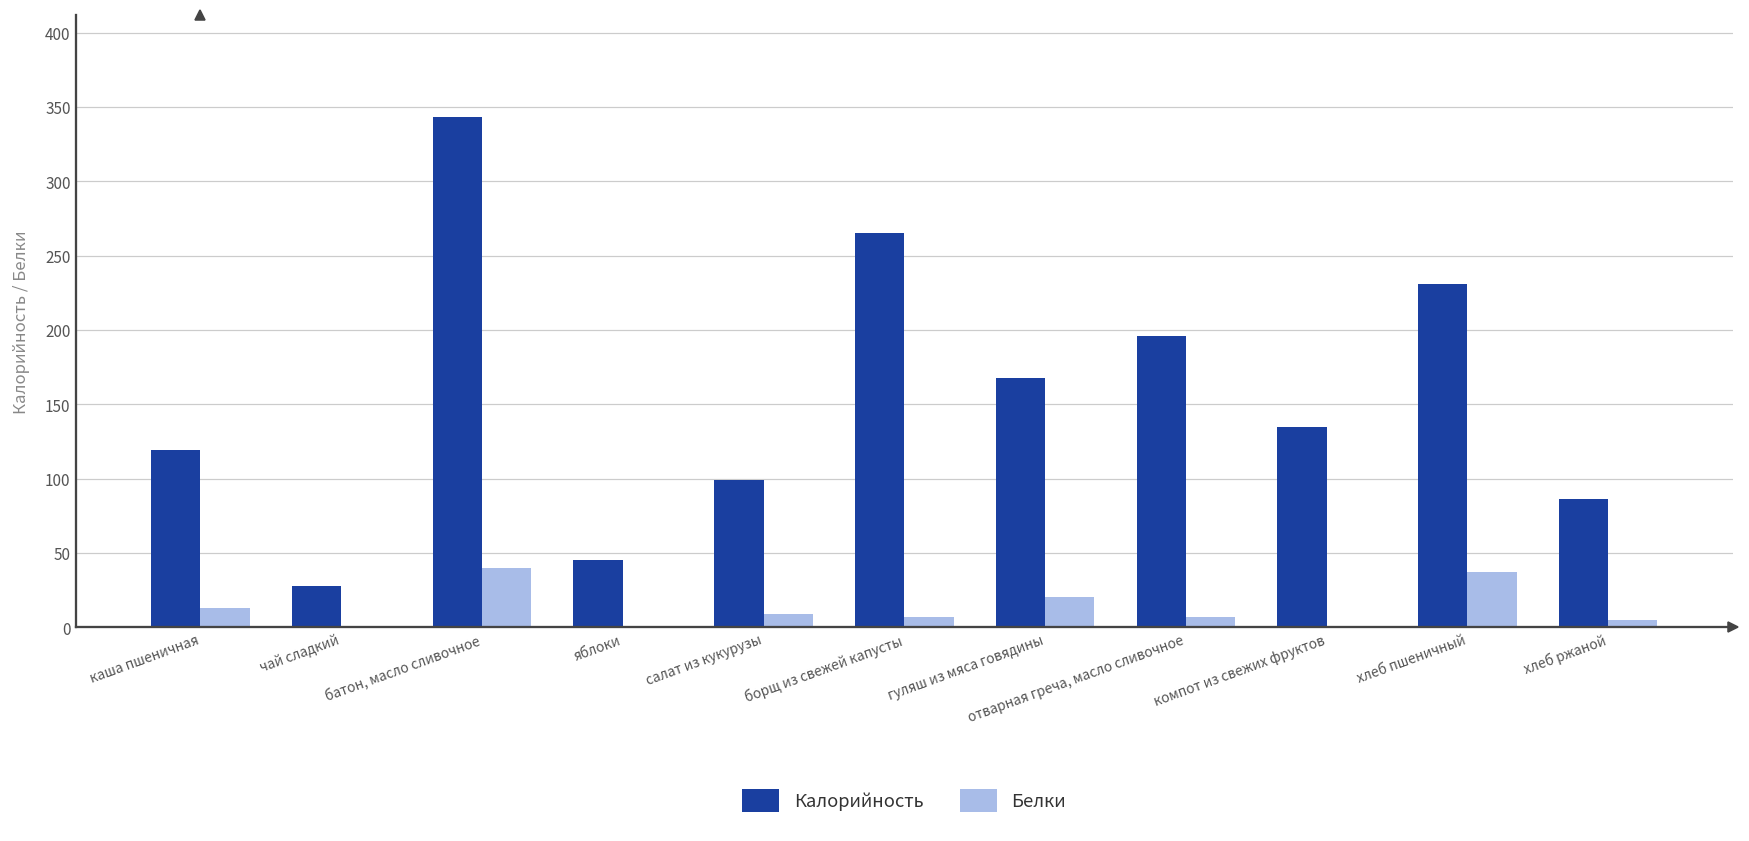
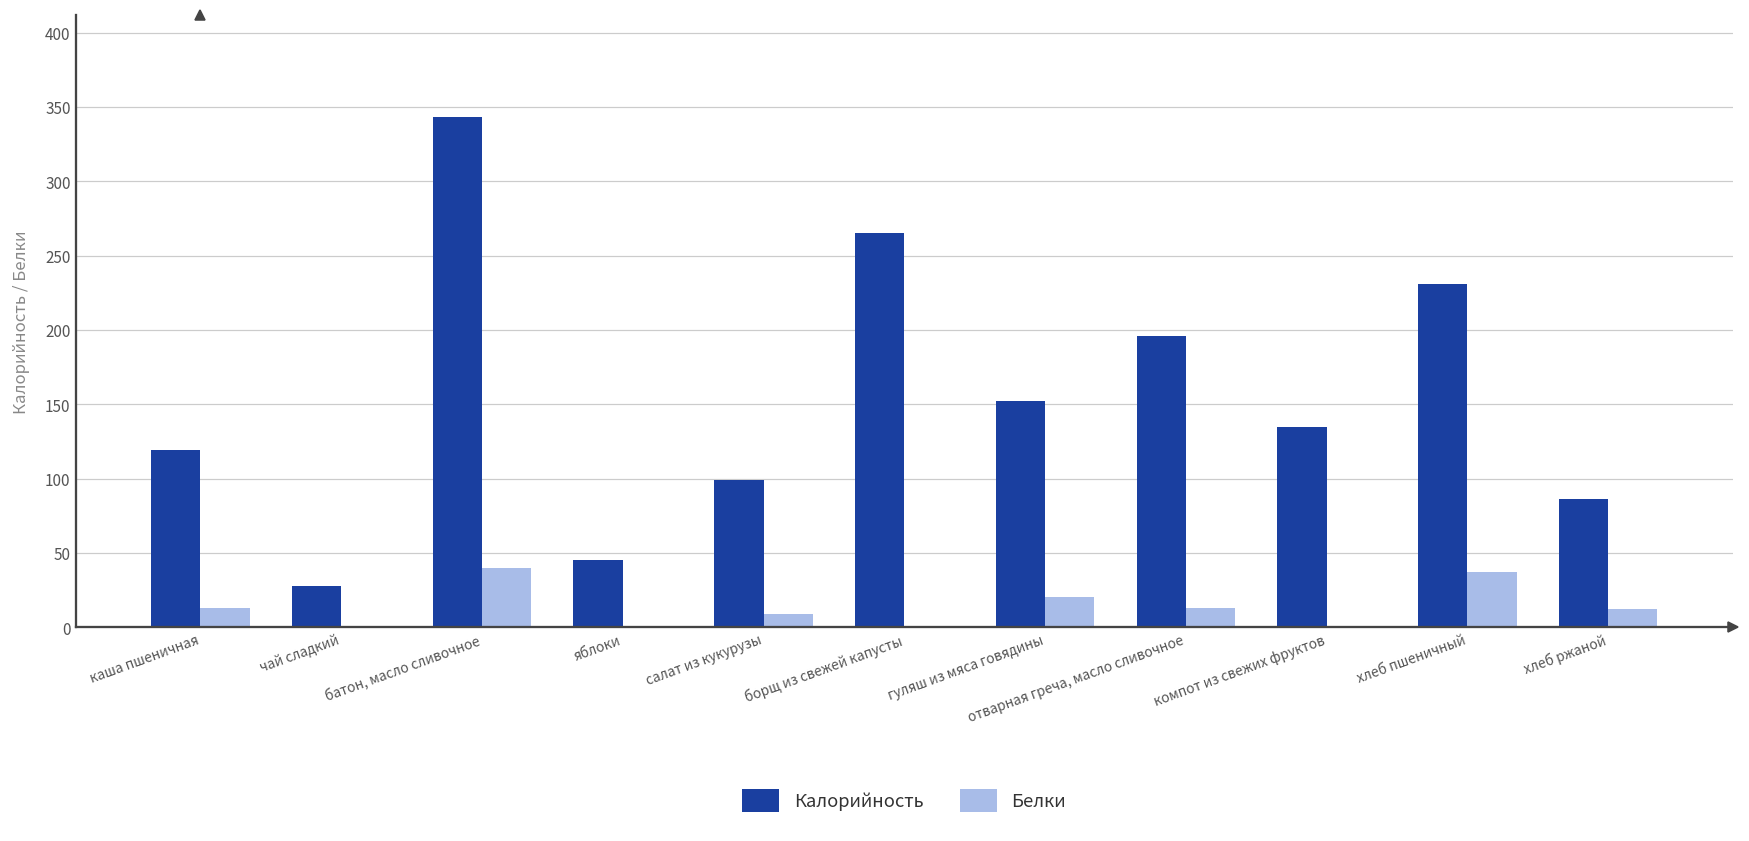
  {
    "Калорийность": {
      "каша пшеничная": 119,
      "чай сладкий": 28,
      "батон, масло сливочное": 343,
      "яблоки": 45,
      "салат из кукурузы": 99,
      "борщ из свежей капусты": 265,
-     "гуляш из мяса говядины": 168,
+     "гуляш из мяса говядины": 152,
      "отварная греча, масло сливочное": 196,
      "компот из свежих фруктов": 135,
      "хлеб пшеничный": 231,
      "хлеб ржаной": 86
    },
    "Белки": {
      "каша пшеничная": 13,
      "чай сладкий": 0,
      "батон, масло сливочное": 40,
      "яблоки": 0,
      "салат из кукурузы": 9,
-     "борщ из свежей капусты": 7,
+     "борщ из свежей капусты": 1,
      "гуляш из мяса говядины": 20,
-     "отварная греча, масло сливочное": 7,
+     "отварная греча, масло сливочное": 13,
      "компот из свежих фруктов": 0,
      "хлеб пшеничный": 37,
-     "хлеб ржаной": 5
+     "хлеб ржаной": 12
    }
  }
